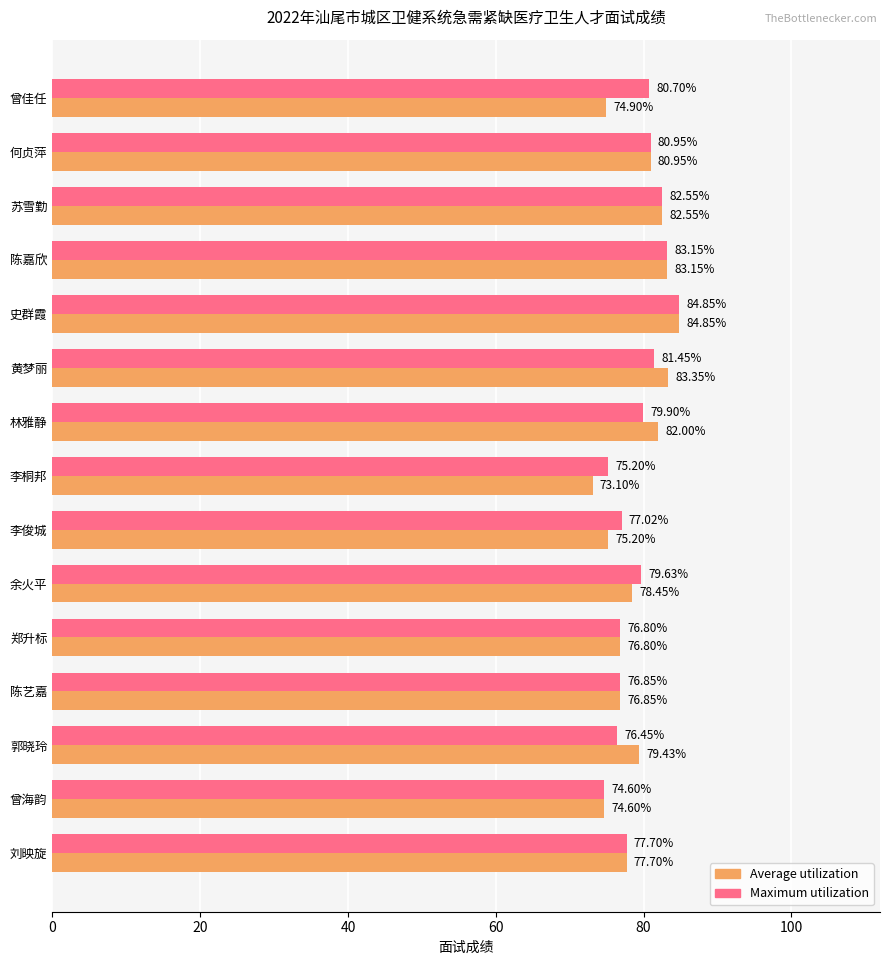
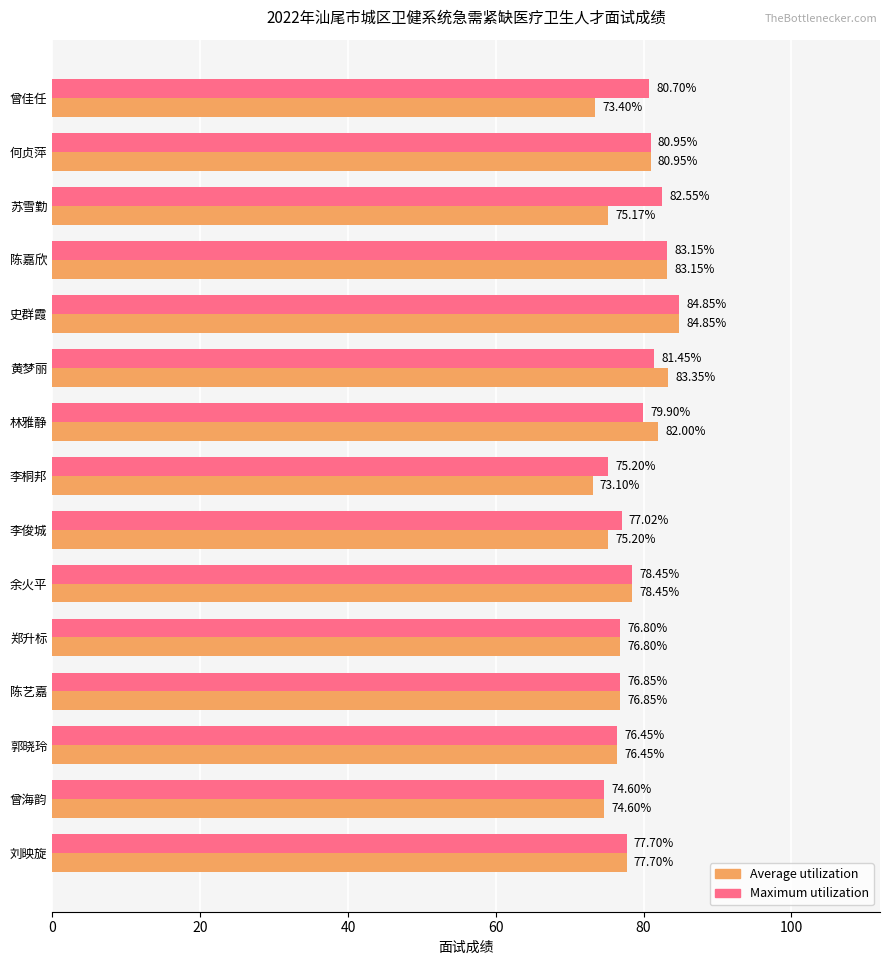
  {
    "Average utilization": {
-     "曾佳任": "74.90%",
+     "曾佳任": "73.40%",
      "何贞萍": "80.95%",
-     "苏雪勤": "82.55%",
+     "苏雪勤": "75.17%",
      "陈嘉欣": "83.15%",
      "史群霞": "84.85%",
      "黄梦丽": "83.35%",
      "林雅静": "82.00%",
      "李桐邦": "73.10%",
      "李俊城": "75.20%",
      "余火平": "78.45%",
      "郑升标": "76.80%",
      "陈艺嘉": "76.85%",
-     "郭晓玲": "79.43%",
+     "郭晓玲": "76.45%",
      "曾海韵": "74.60%",
      "刘映旋": "77.70%"
    },
    "Maximum utilization": {
      "曾佳任": "80.70%",
      "何贞萍": "80.95%",
      "苏雪勤": "82.55%",
      "陈嘉欣": "83.15%",
      "史群霞": "84.85%",
      "黄梦丽": "81.45%",
      "林雅静": "79.90%",
      "李桐邦": "75.20%",
      "李俊城": "77.02%",
-     "余火平": "79.63%",
+     "余火平": "78.45%",
      "郑升标": "76.80%",
      "陈艺嘉": "76.85%",
      "郭晓玲": "76.45%",
      "曾海韵": "74.60%",
      "刘映旋": "77.70%"
    }
  }
